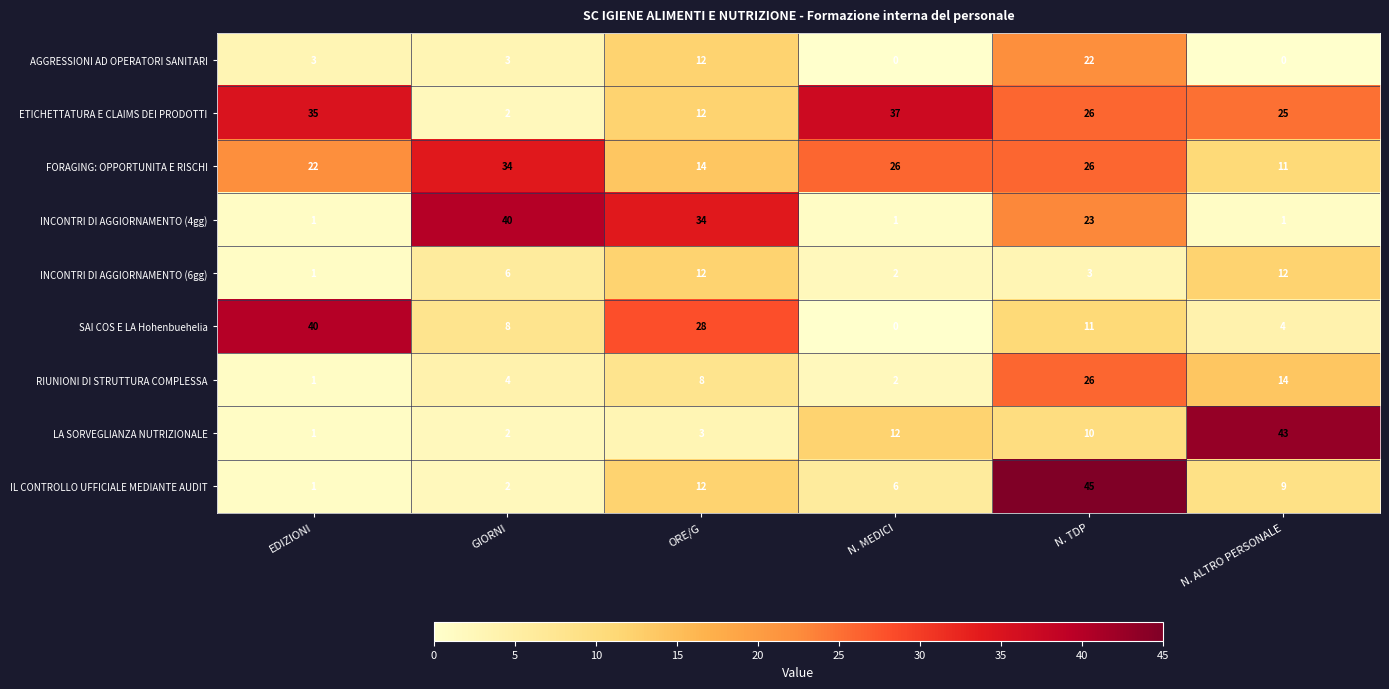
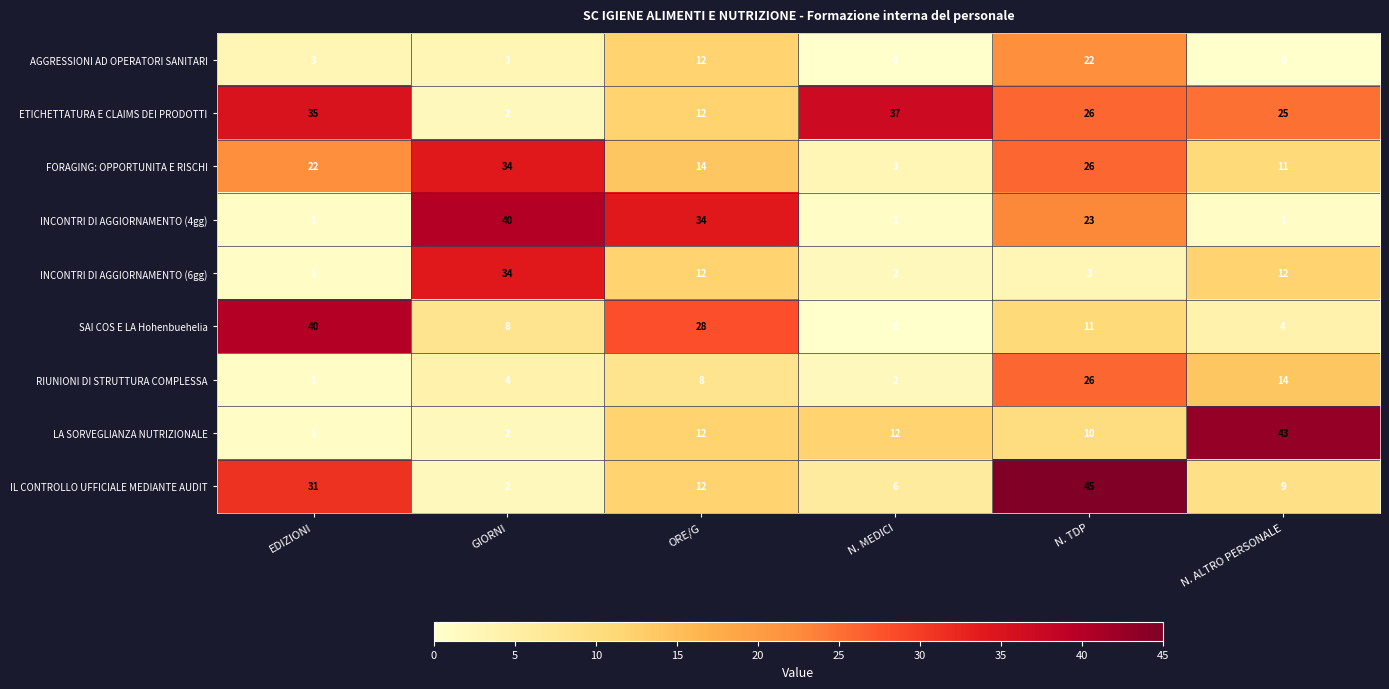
  {
    "AGGRESSIONI AD OPERATORI SANITARI": {
      "EDIZIONI": 3,
      "GIORNI": 3,
      "ORE/G": 12,
      "N. MEDICI": 0,
      "N. TDP": 22,
      "N. ALTRO PERSONALE": 0
    },
    "ETICHETTATURA E CLAIMS DEI PRODOTTI": {
      "EDIZIONI": 35,
      "GIORNI": 2,
      "ORE/G": 12,
      "N. MEDICI": 37,
      "N. TDP": 26,
      "N. ALTRO PERSONALE": 25
    },
    "FORAGING: OPPORTUNITA E RISCHI": {
      "EDIZIONI": 22,
      "GIORNI": 34,
      "ORE/G": 14,
-     "N. MEDICI": 26,
+     "N. MEDICI": 3,
      "N. TDP": 26,
      "N. ALTRO PERSONALE": 11
    },
    "INCONTRI DI AGGIORNAMENTO (4gg)": {
      "EDIZIONI": 1,
      "GIORNI": 40,
      "ORE/G": 34,
      "N. MEDICI": 1,
      "N. TDP": 23,
      "N. ALTRO PERSONALE": 1
    },
    "INCONTRI DI AGGIORNAMENTO (6gg)": {
      "EDIZIONI": 1,
-     "GIORNI": 6,
+     "GIORNI": 34,
      "ORE/G": 12,
      "N. MEDICI": 2,
      "N. TDP": 3,
      "N. ALTRO PERSONALE": 12
    },
    "SAI COS E LA Hohenbuehelia": {
      "EDIZIONI": 40,
      "GIORNI": 8,
      "ORE/G": 28,
      "N. MEDICI": 0,
      "N. TDP": 11,
      "N. ALTRO PERSONALE": 4
    },
    "RIUNIONI DI STRUTTURA COMPLESSA": {
      "EDIZIONI": 1,
      "GIORNI": 4,
      "ORE/G": 8,
      "N. MEDICI": 2,
      "N. TDP": 26,
      "N. ALTRO PERSONALE": 14
    },
    "LA SORVEGLIANZA NUTRIZIONALE": {
      "EDIZIONI": 1,
      "GIORNI": 2,
-     "ORE/G": 3,
+     "ORE/G": 12,
      "N. MEDICI": 12,
      "N. TDP": 10,
      "N. ALTRO PERSONALE": 43
    },
    "IL CONTROLLO UFFICIALE MEDIANTE AUDIT": {
-     "EDIZIONI": 1,
+     "EDIZIONI": 31,
      "GIORNI": 2,
      "ORE/G": 12,
      "N. MEDICI": 6,
      "N. TDP": 45,
      "N. ALTRO PERSONALE": 9
    }
  }
